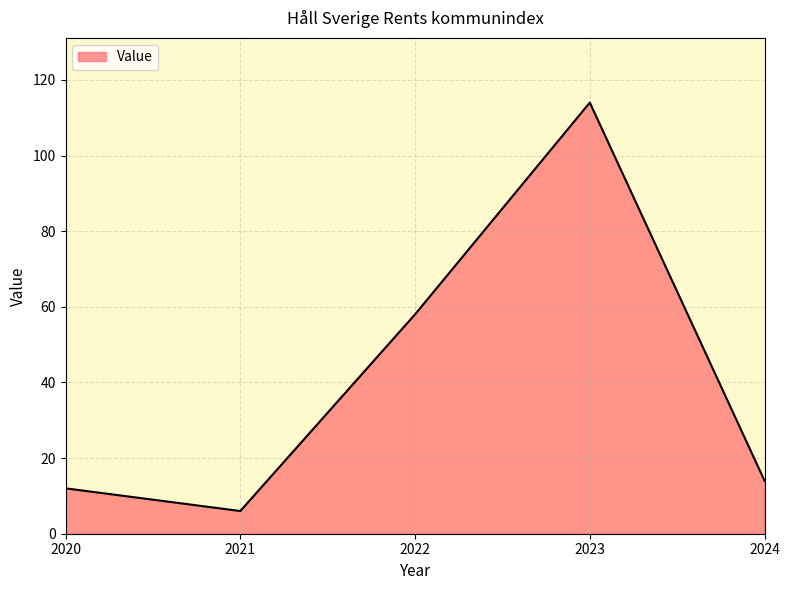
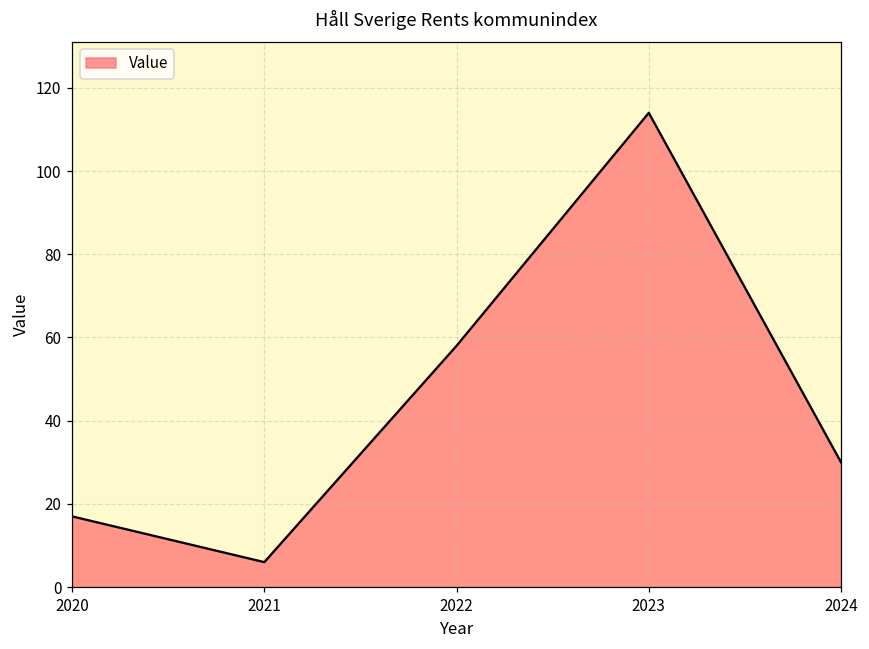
  {
-   "2020": 12,
+   "2020": 17,
    "2021": 6,
    "2022": 58,
    "2023": 114,
-   "2024": 14
+   "2024": 30
  }
